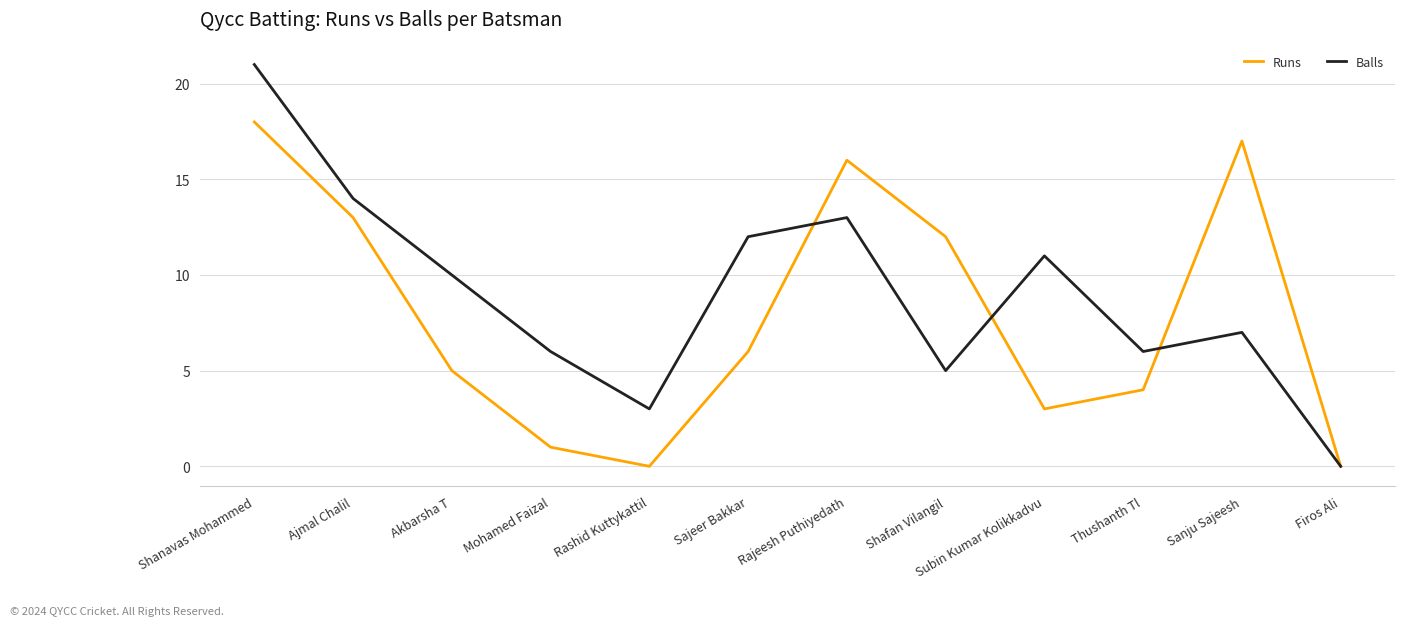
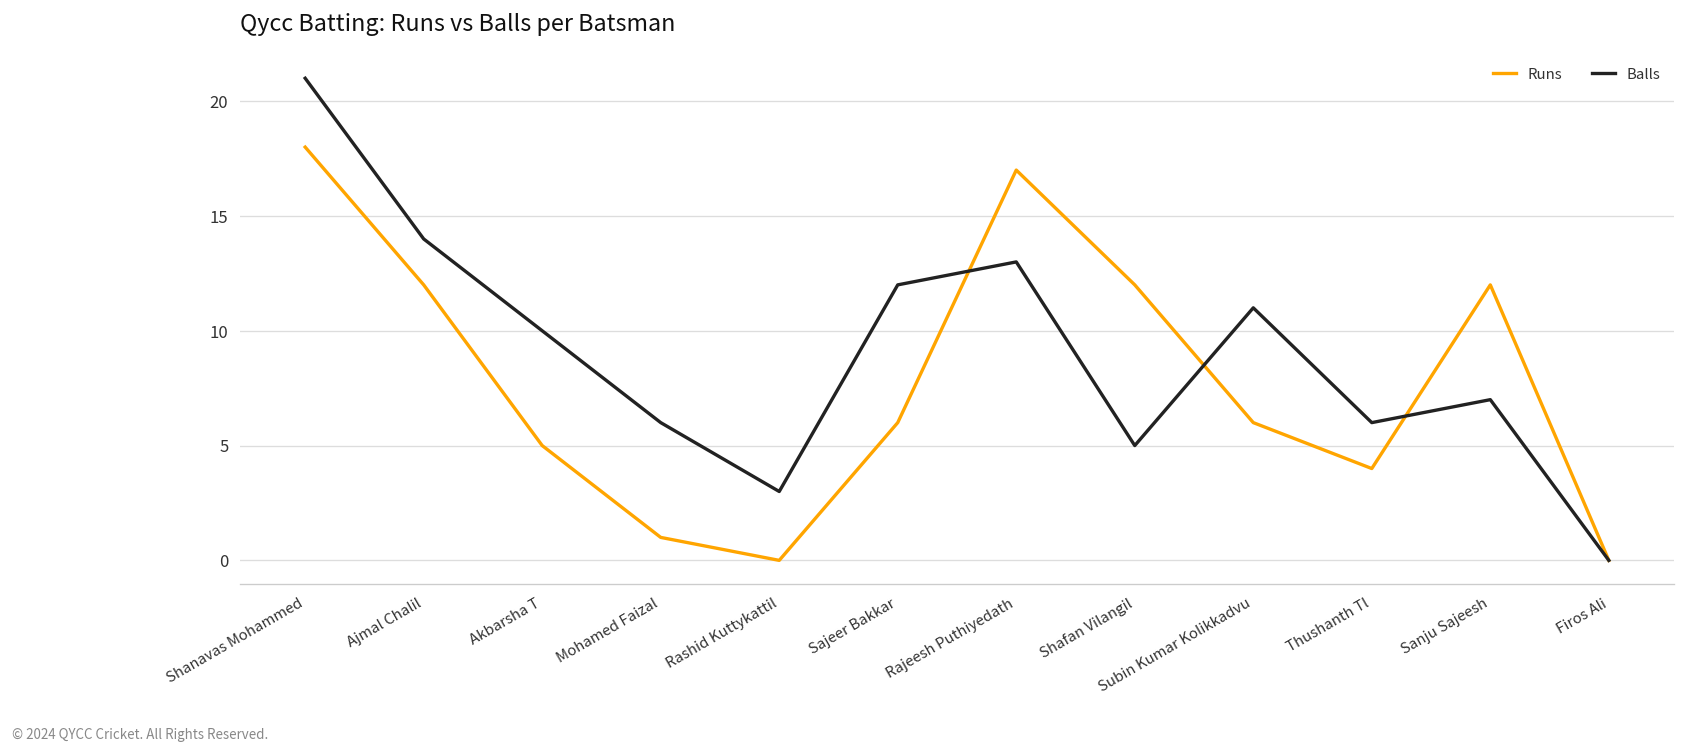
  {
    "Runs": {
      "Shanavas Mohammed": 18,
-     "Ajmal Chalil": 13,
+     "Ajmal Chalil": 12,
      "Akbarsha T": 5,
      "Mohamed Faizal": 1,
      "Rashid Kuttykattil": 0,
      "Sajeer Bakkar": 6,
-     "Rajeesh Puthiyedath": 16,
+     "Rajeesh Puthiyedath": 17,
      "Shafan Vilangil": 12,
-     "Subin Kumar Kolikkadvu": 3,
+     "Subin Kumar Kolikkadvu": 6,
      "Thushanth Tl": 4,
-     "Sanju Sajeesh": 17
+     "Sanju Sajeesh": 12
    },
    "Balls": {
      "Shanavas Mohammed": 21,
      "Ajmal Chalil": 14,
      "Akbarsha T": 10,
      "Mohamed Faizal": 6,
      "Rashid Kuttykattil": 3,
      "Sajeer Bakkar": 12,
      "Rajeesh Puthiyedath": 13,
      "Shafan Vilangil": 5,
      "Subin Kumar Kolikkadvu": 11,
      "Thushanth Tl": 6,
      "Sanju Sajeesh": 7
    }
  }
